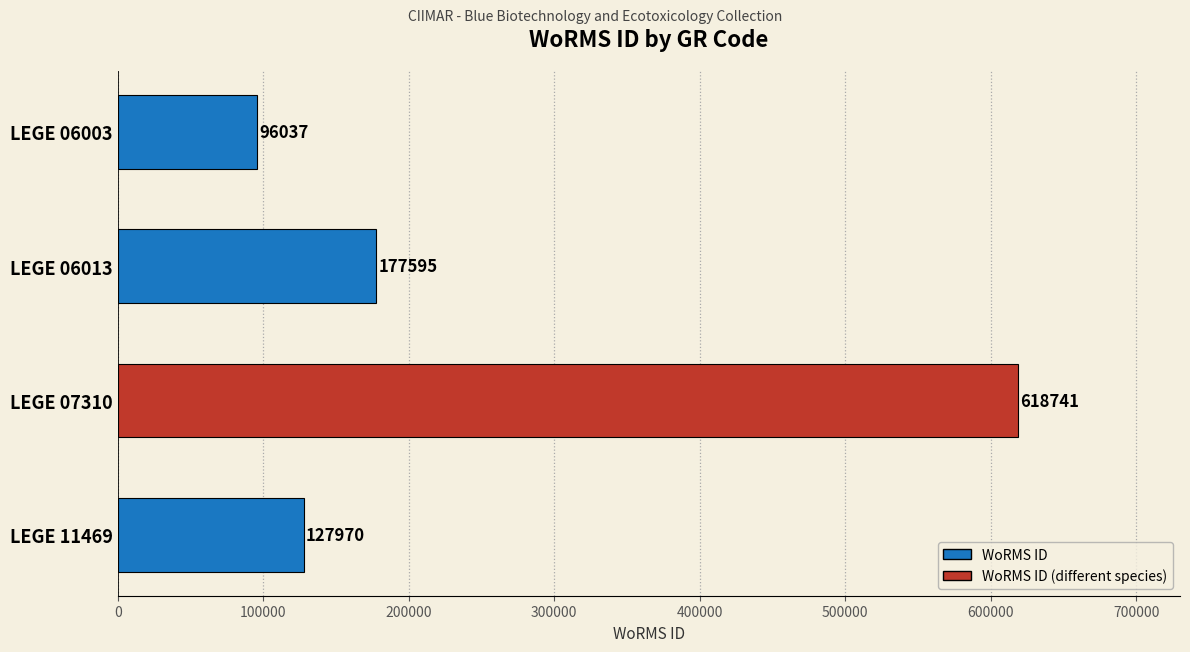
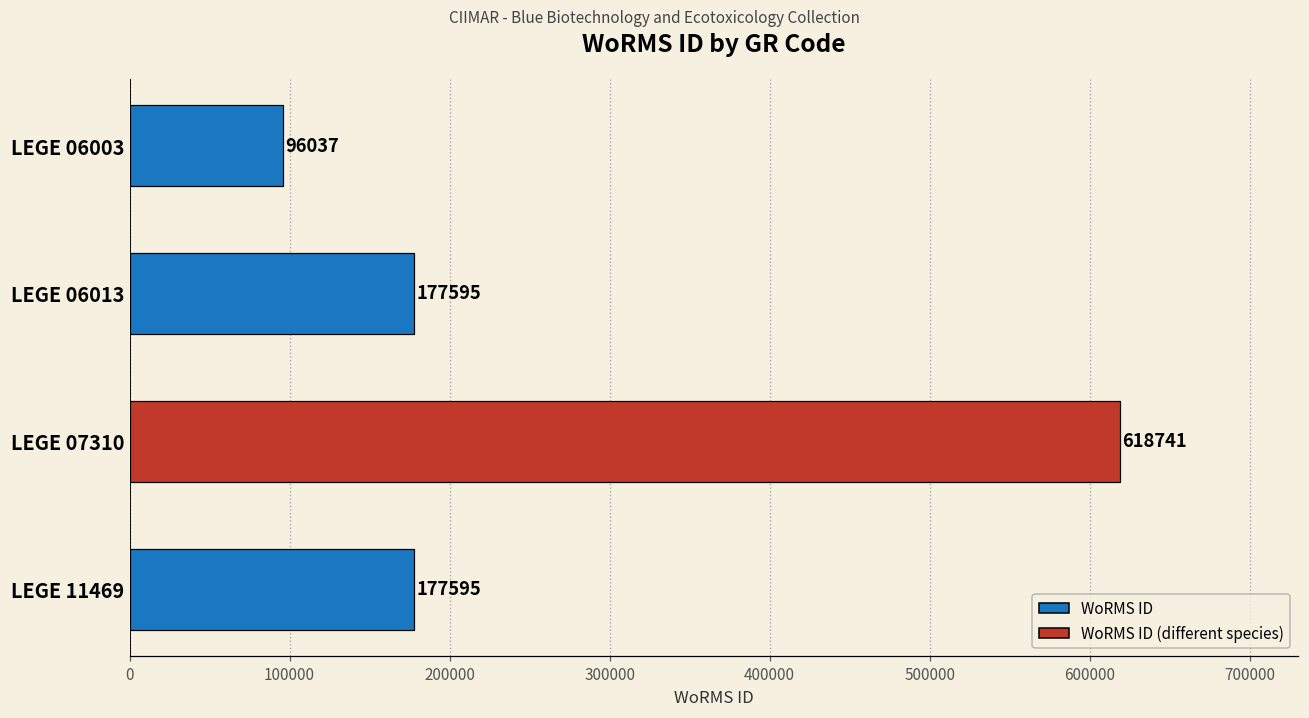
  {
    "LEGE 06003": 96037,
    "LEGE 06013": 177595,
    "LEGE 07310": 618741,
-   "LEGE 11469": 127970
+   "LEGE 11469": 177595
  }
